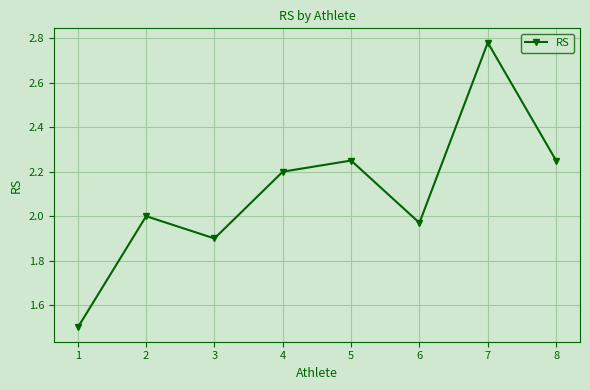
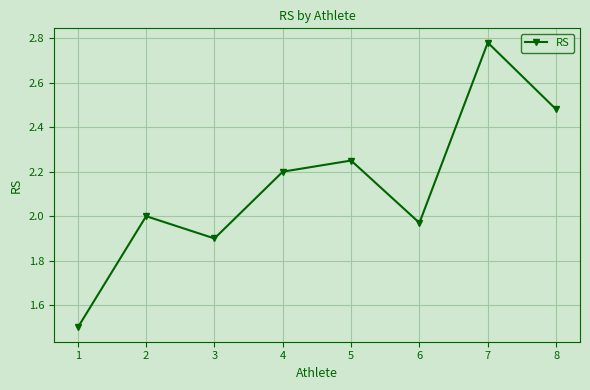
  {
    "1": 1.50,
    "2": 2.00,
    "3": 1.90,
    "4": 2.20,
    "5": 2.25,
    "6": 1.97,
    "7": 2.78,
-   "8": 2.25
+   "8": 2.48
  }
